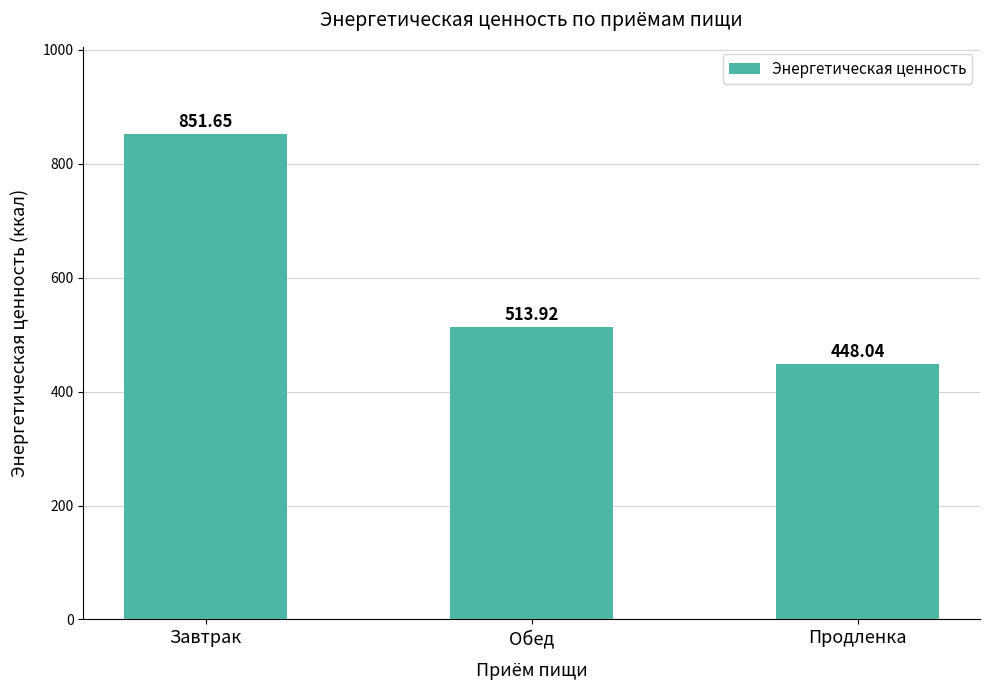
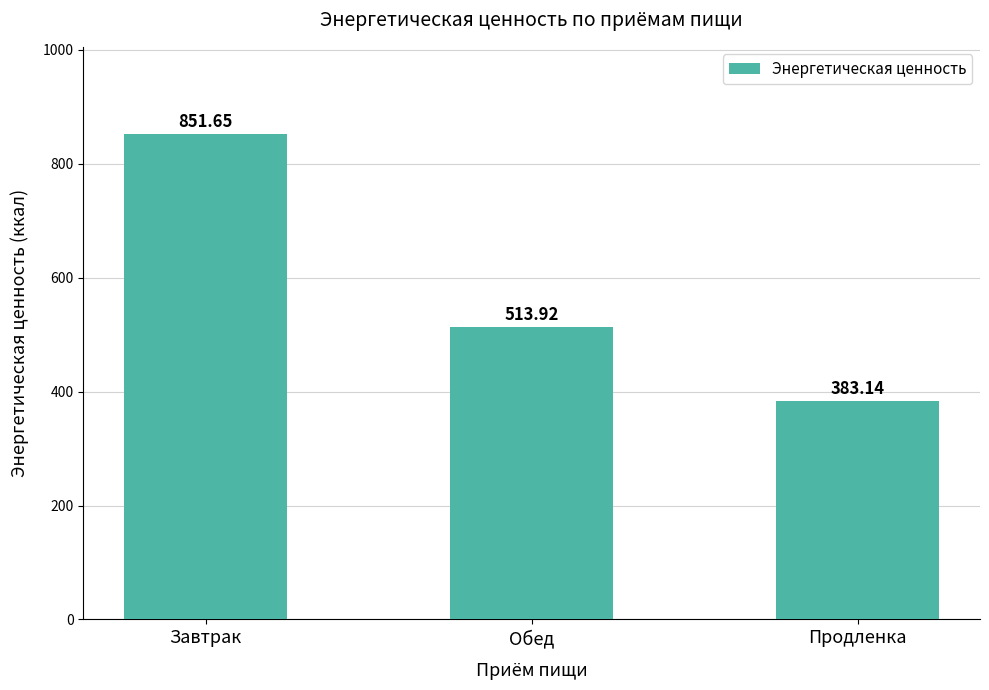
  {
    "Завтрак": 851.65,
    "Обед": 513.92,
-   "Продленка": 448.04
+   "Продленка": 383.14
  }
